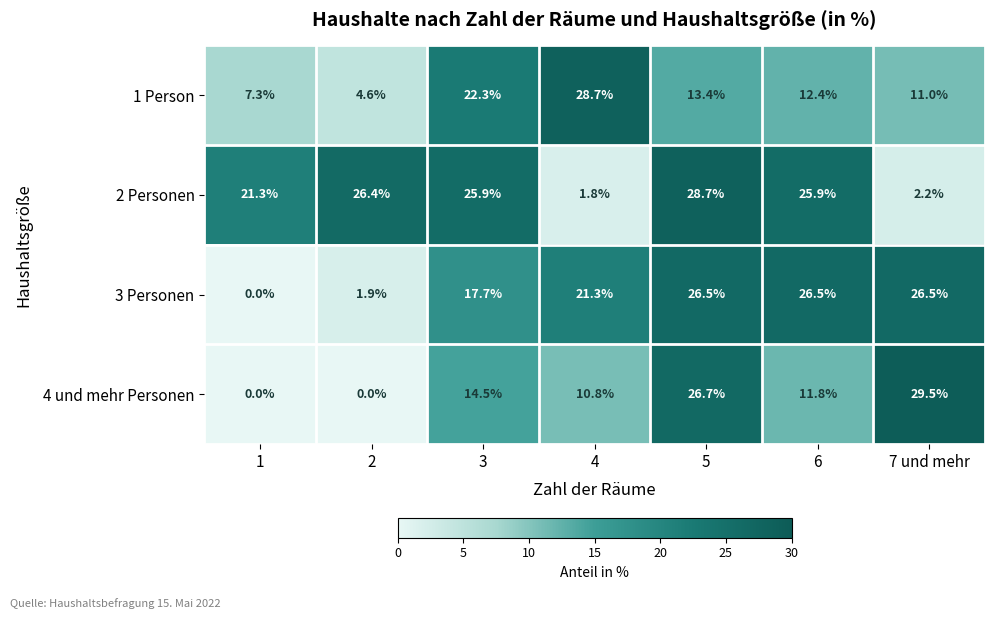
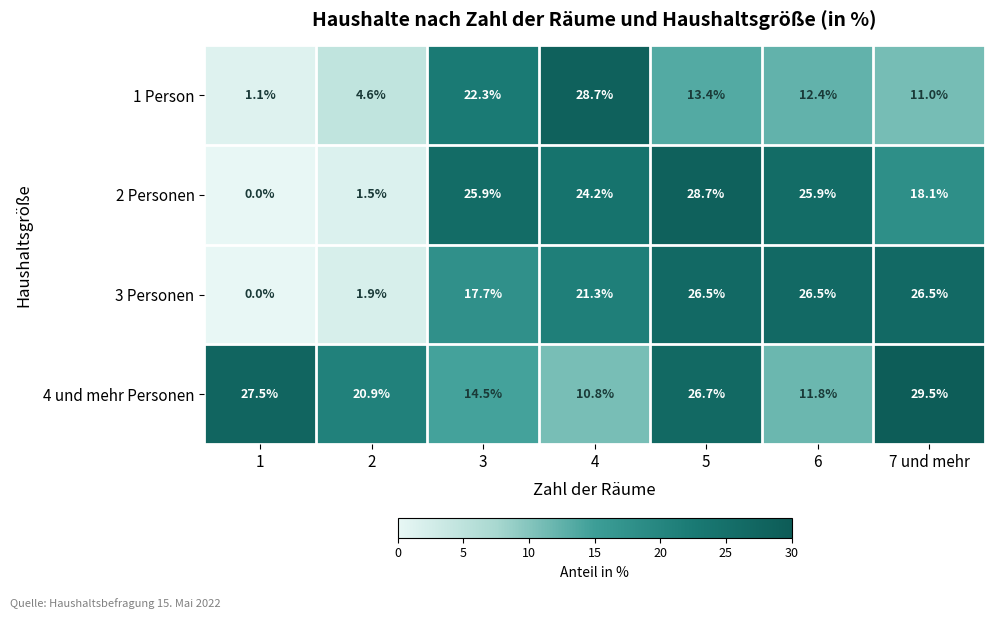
  {
    "1 Person": {
-     "1": "7.3%",
+     "1": "1.1%",
      "2": "4.6%",
      "3": "22.3%",
      "4": "28.7%",
      "5": "13.4%",
      "6": "12.4%",
      "7 und mehr": "11.0%"
    },
    "2 Personen": {
-     "1": "21.3%",
-     "2": "26.4%",
+     "1": "0.0%",
+     "2": "1.5%",
      "3": "25.9%",
-     "4": "1.8%",
+     "4": "24.2%",
      "5": "28.7%",
      "6": "25.9%",
-     "7 und mehr": "2.2%"
+     "7 und mehr": "18.1%"
    },
    "3 Personen": {
      "1": "0.0%",
      "2": "1.9%",
      "3": "17.7%",
      "4": "21.3%",
      "5": "26.5%",
      "6": "26.5%",
      "7 und mehr": "26.5%"
    },
    "4 und mehr Personen": {
-     "1": "0.0%",
-     "2": "0.0%",
+     "1": "27.5%",
+     "2": "20.9%",
      "3": "14.5%",
      "4": "10.8%",
      "5": "26.7%",
      "6": "11.8%",
      "7 und mehr": "29.5%"
    }
  }
